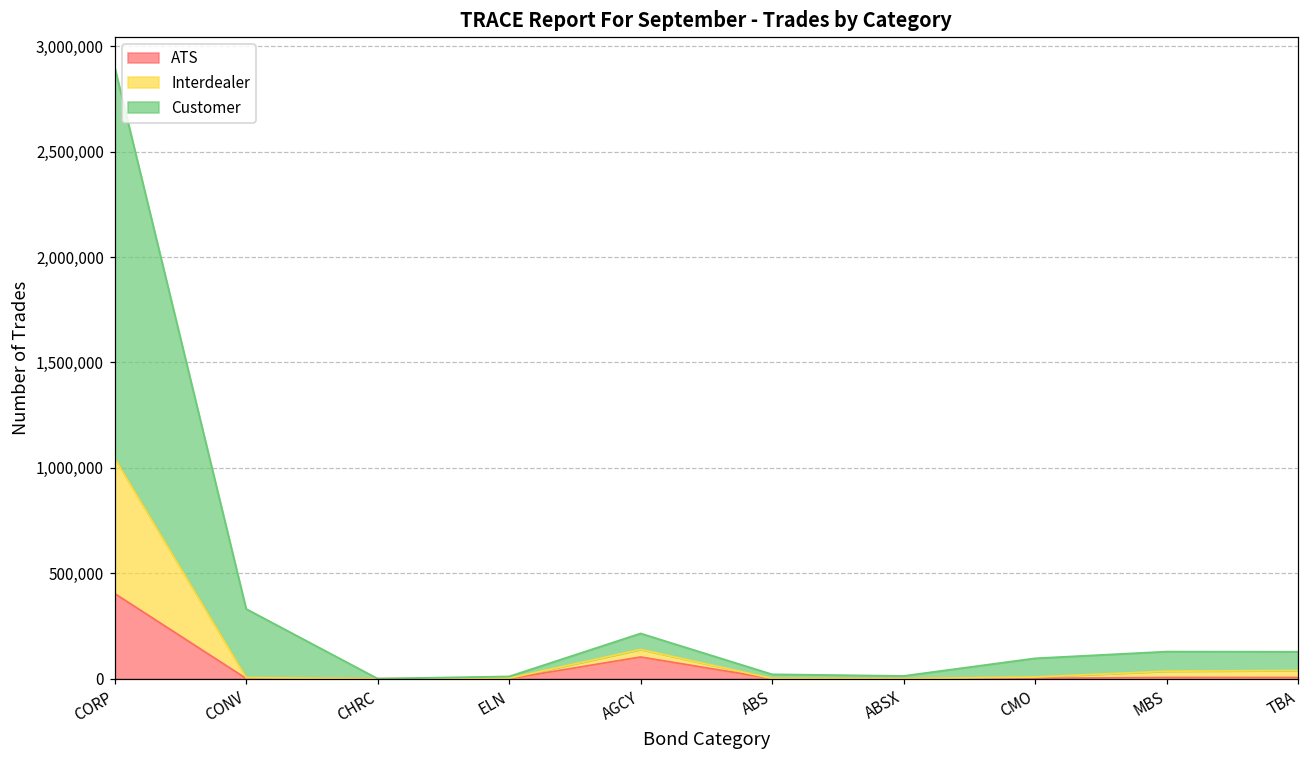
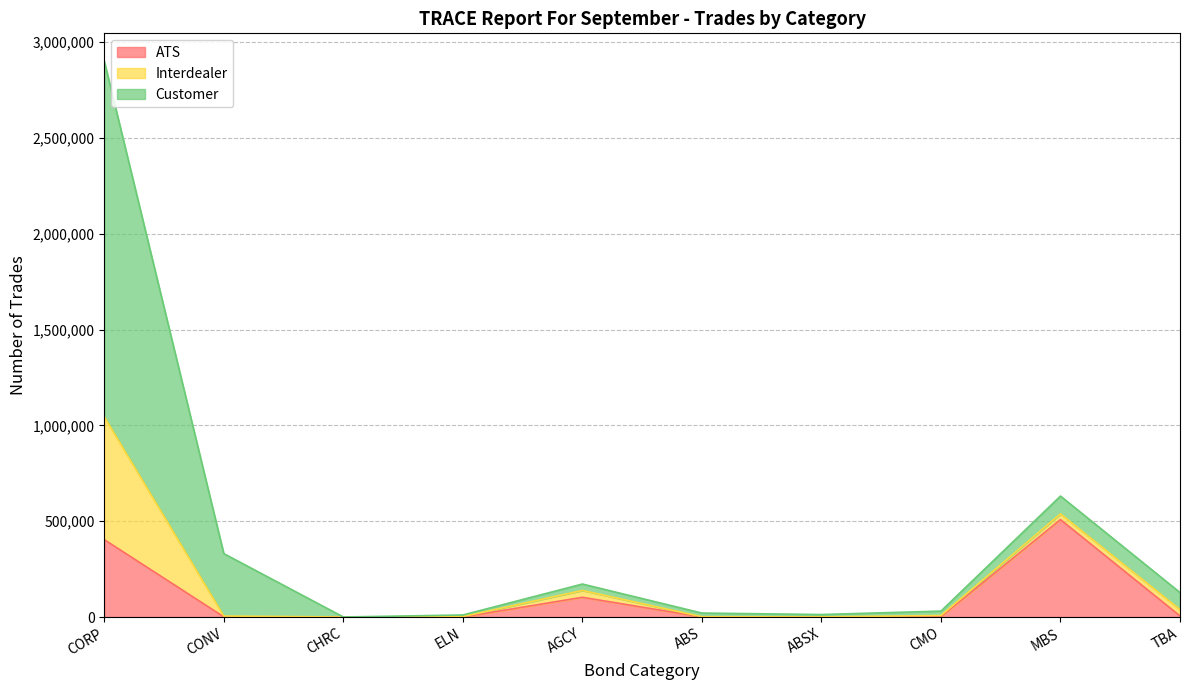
  {
    "ATS": {
      "CORP": "400,000",
      "AGCY": "100,000",
-     "MBS": "10,000",
+     "MBS": "510,000",
      "TBA": "10,000"
    },
    "Interdealer": {
      "CORP": "640,000",
      "AGCY": "40,000",
      "MBS": "30,000",
      "TBA": "30,000"
    },
    "Customer": {
      "CORP": "1,860,000",
      "CONV": "330,000",
-     "AGCY": "80,000",
+     "AGCY": "30,000",
      "ABS": "20,000",
-     "CMO": "90,000",
+     "CMO": "20,000",
      "MBS": "90,000",
      "TBA": "90,000"
    }
  }
